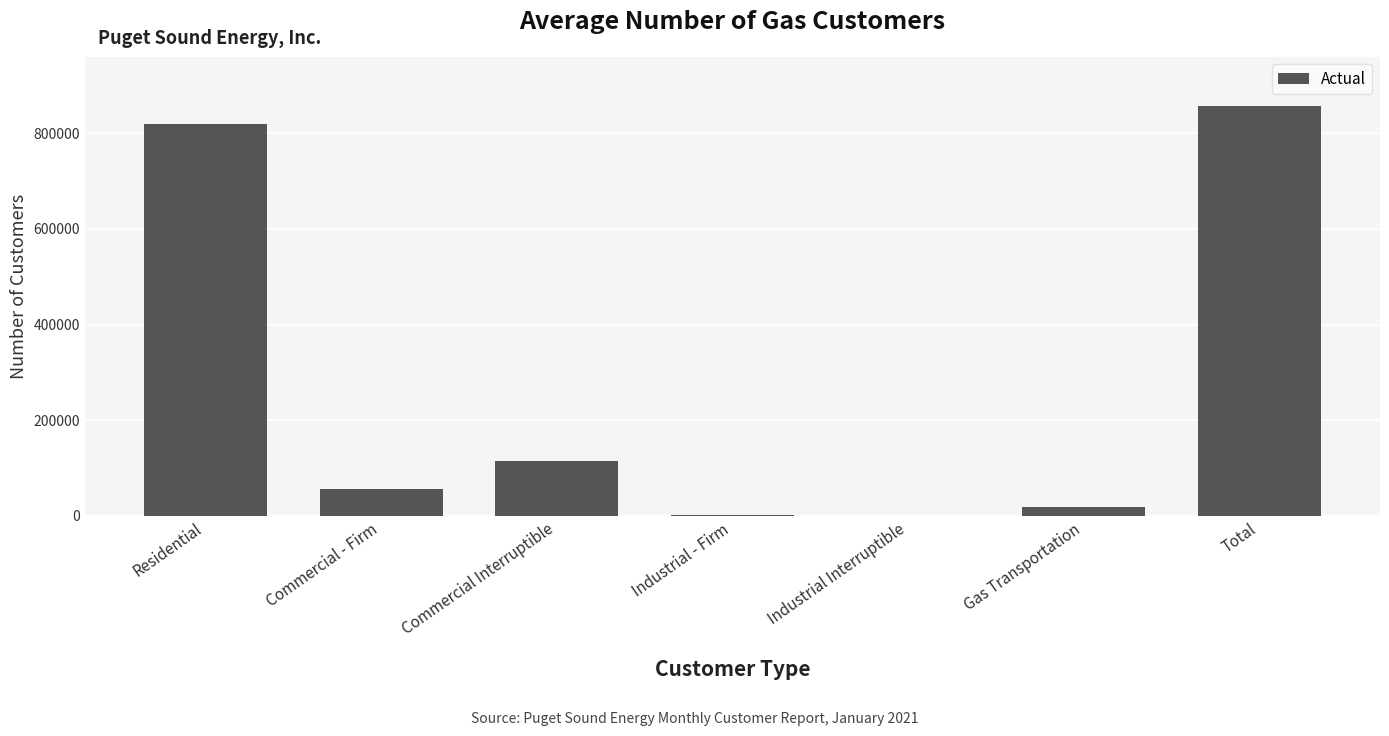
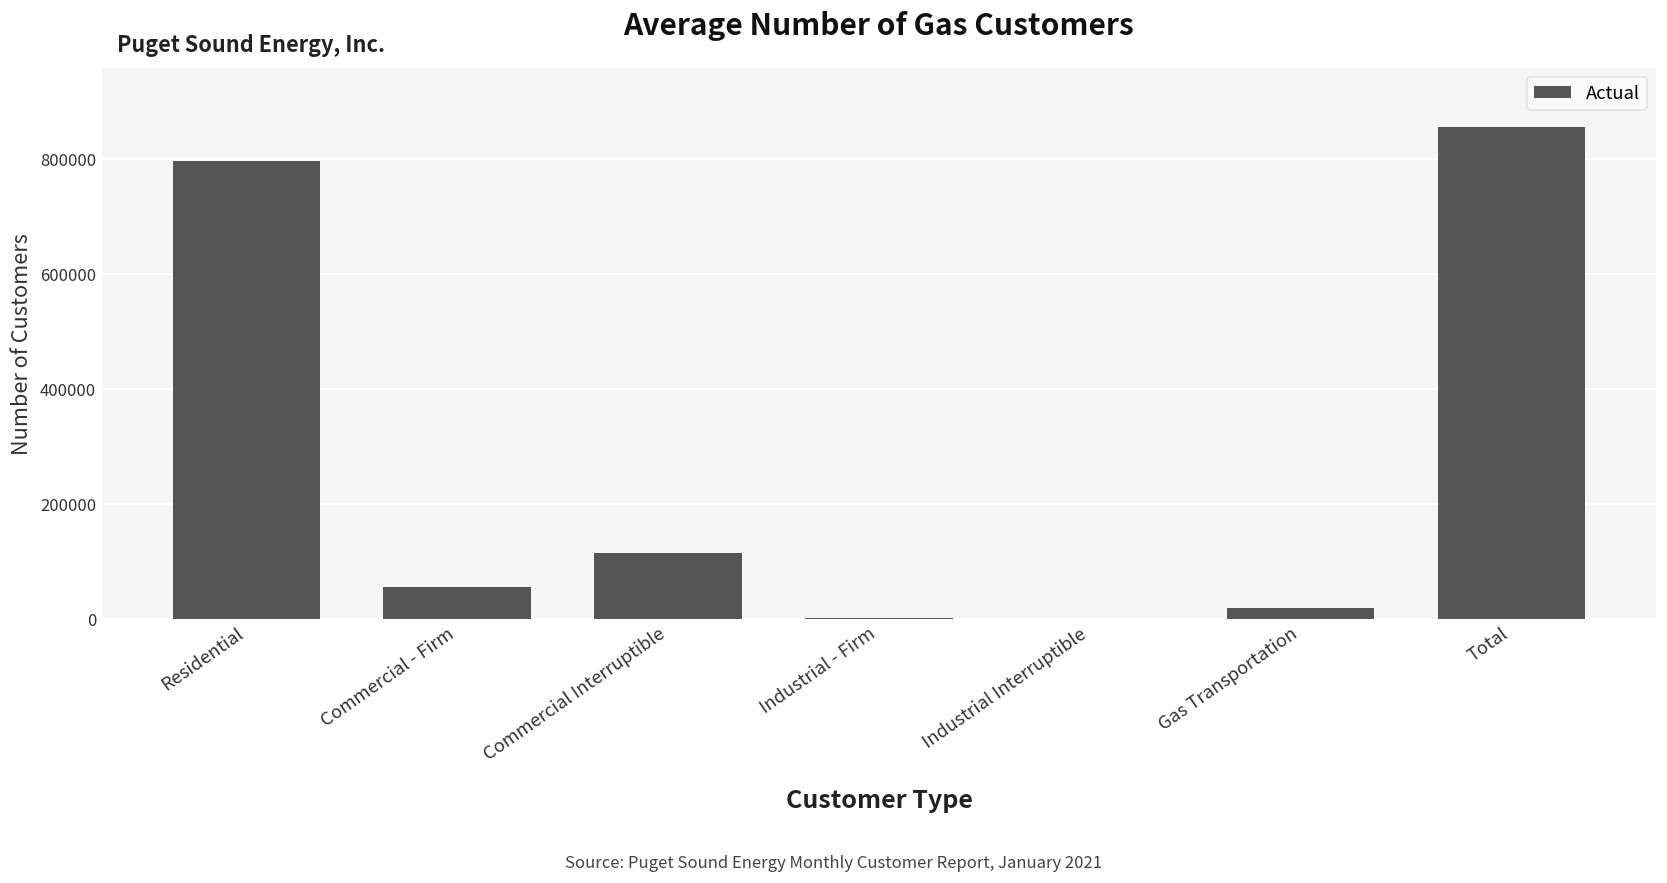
  {
-   "Residential": 820000,
+   "Residential": 800000,
    "Commercial - Firm": 60000,
    "Commercial Interruptible": 110000,
    "Gas Transportation": 20000,
    "Total": 860000
  }
